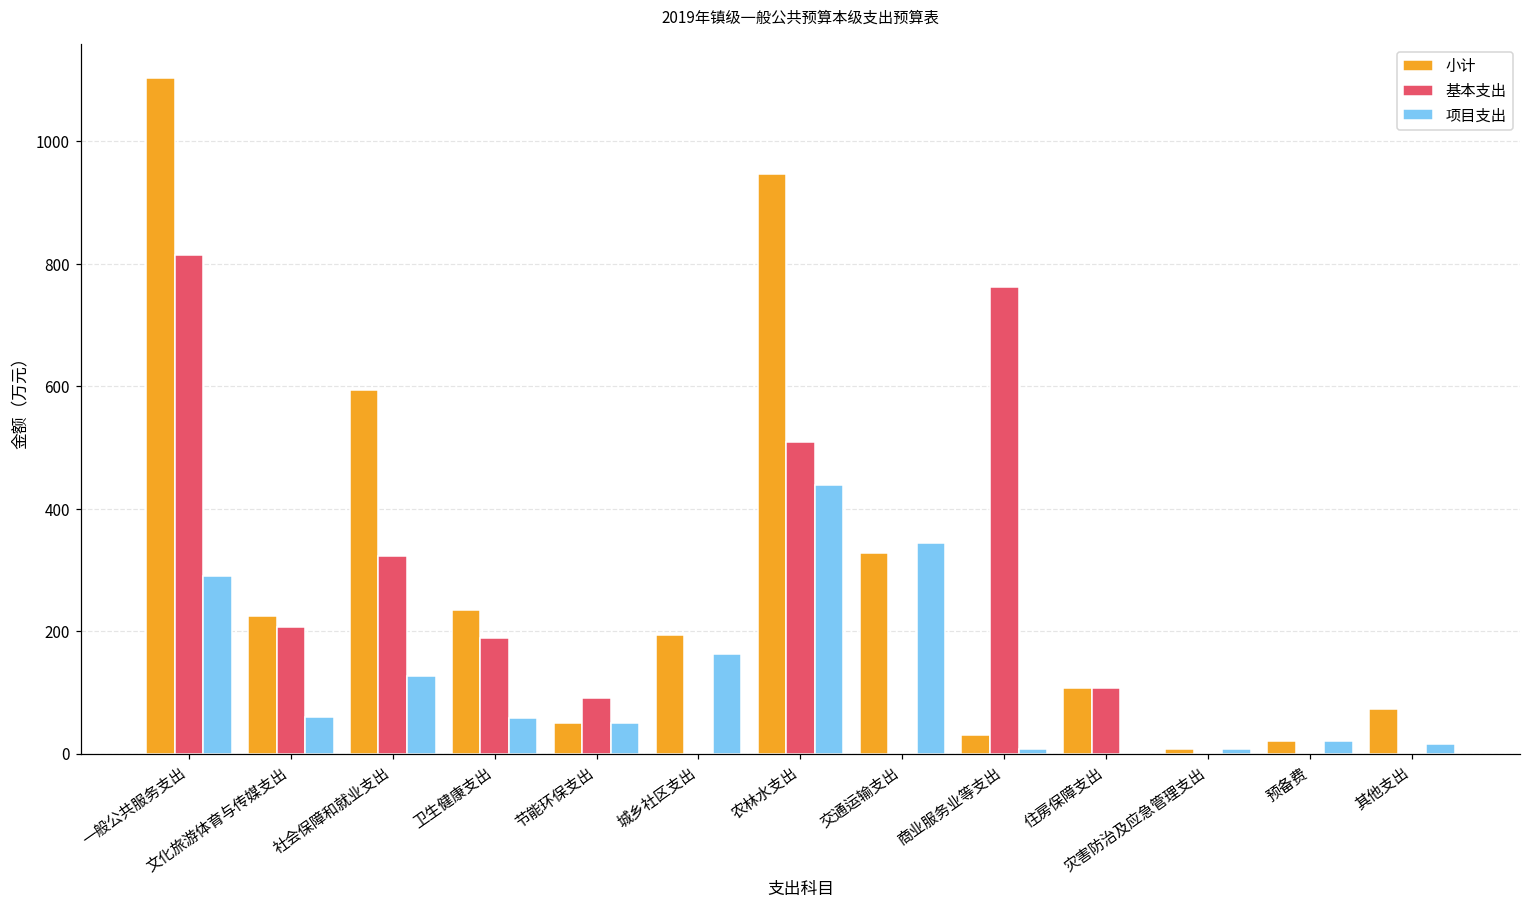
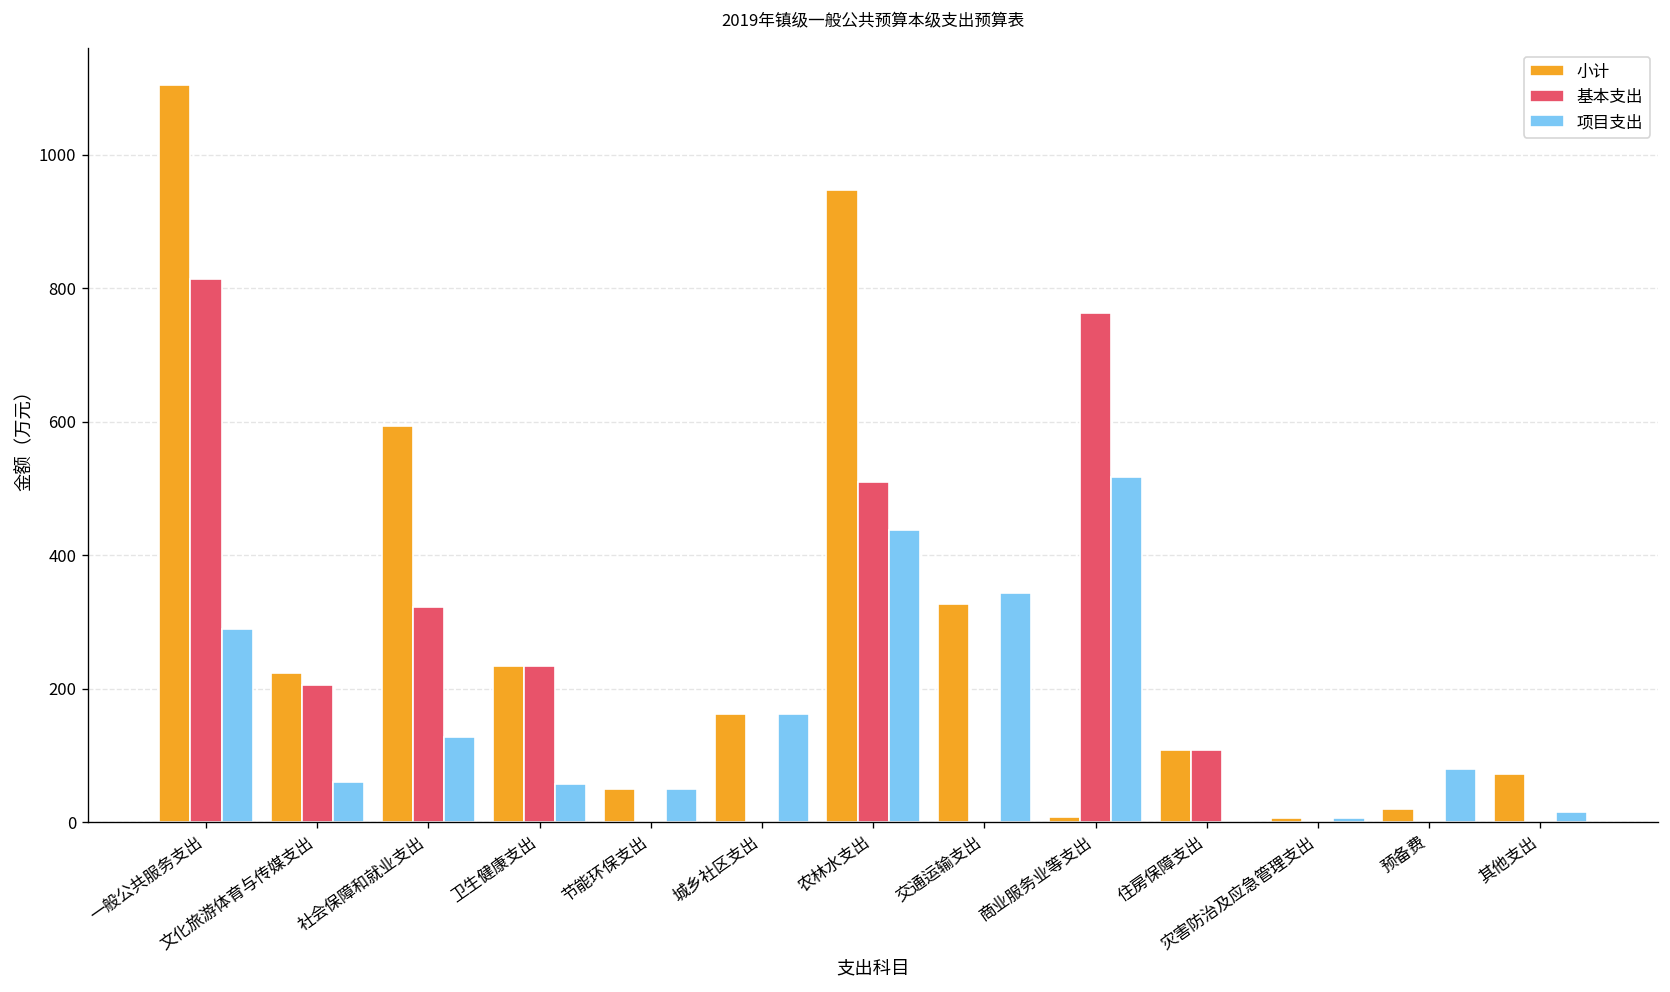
  {
    "小计": {
      "一般公共服务支出": 1100,
      "文化旅游体育与传媒支出": 220,
      "社会保障和就业支出": 590,
      "卫生健康支出": 230,
      "节能环保支出": 50,
-     "城乡社区支出": 190,
+     "城乡社区支出": 160,
      "农林水支出": 950,
      "交通运输支出": 330,
-     "商业服务业等支出": 30,
+     "商业服务业等支出": 10,
      "住房保障支出": 110,
      "灾害防治及应急管理支出": 10,
      "预备费": 20,
      "其他支出": 70
    },
    "基本支出": {
      "一般公共服务支出": 810,
      "文化旅游体育与传媒支出": 210,
      "社会保障和就业支出": 320,
-     "卫生健康支出": 190,
-     "节能环保支出": 90,
+     "卫生健康支出": 230,
+     "节能环保支出": 0,
      "城乡社区支出": 0,
      "农林水支出": 510,
      "交通运输支出": 0,
      "商业服务业等支出": 760,
      "住房保障支出": 110,
      "灾害防治及应急管理支出": 0,
      "预备费": 0,
      "其他支出": 0
    },
    "项目支出": {
      "一般公共服务支出": 290,
      "文化旅游体育与传媒支出": 60,
      "社会保障和就业支出": 130,
      "卫生健康支出": 60,
      "节能环保支出": 50,
      "城乡社区支出": 160,
      "农林水支出": 440,
      "交通运输支出": 340,
-     "商业服务业等支出": 10,
+     "商业服务业等支出": 520,
      "住房保障支出": 0,
      "灾害防治及应急管理支出": 10,
-     "预备费": 20,
+     "预备费": 80,
      "其他支出": 20
    }
  }
